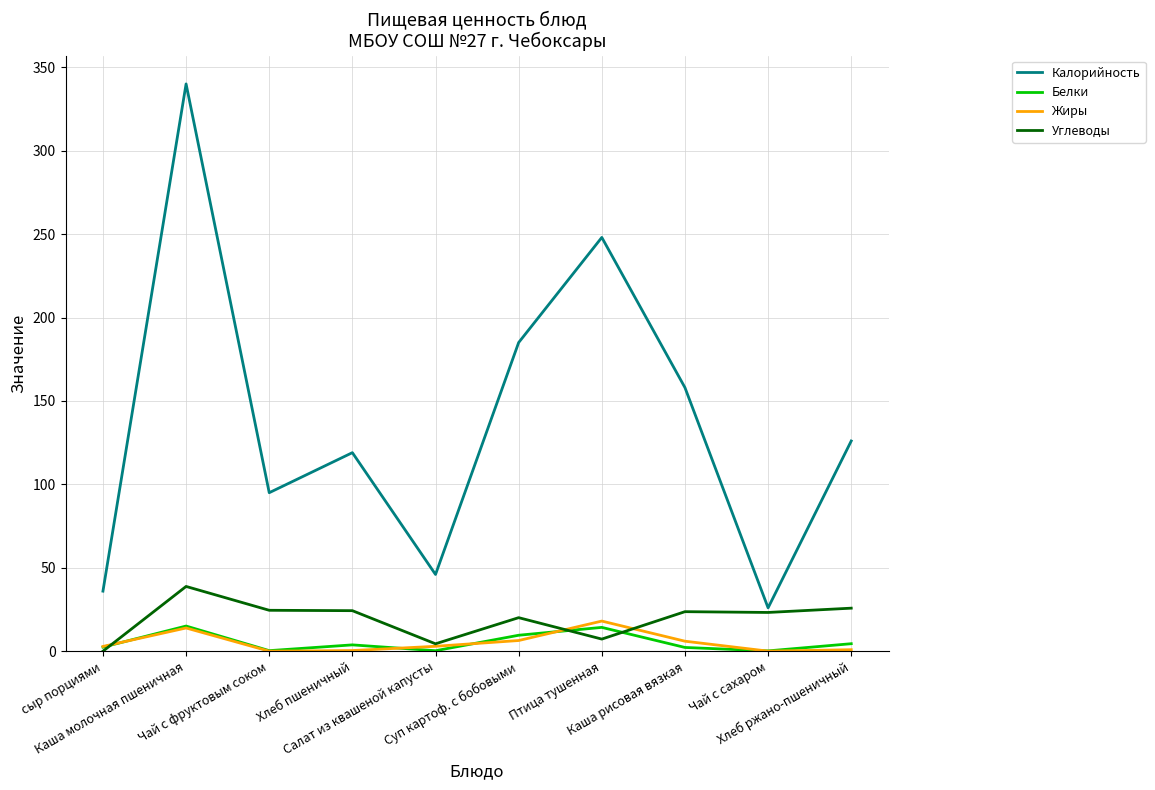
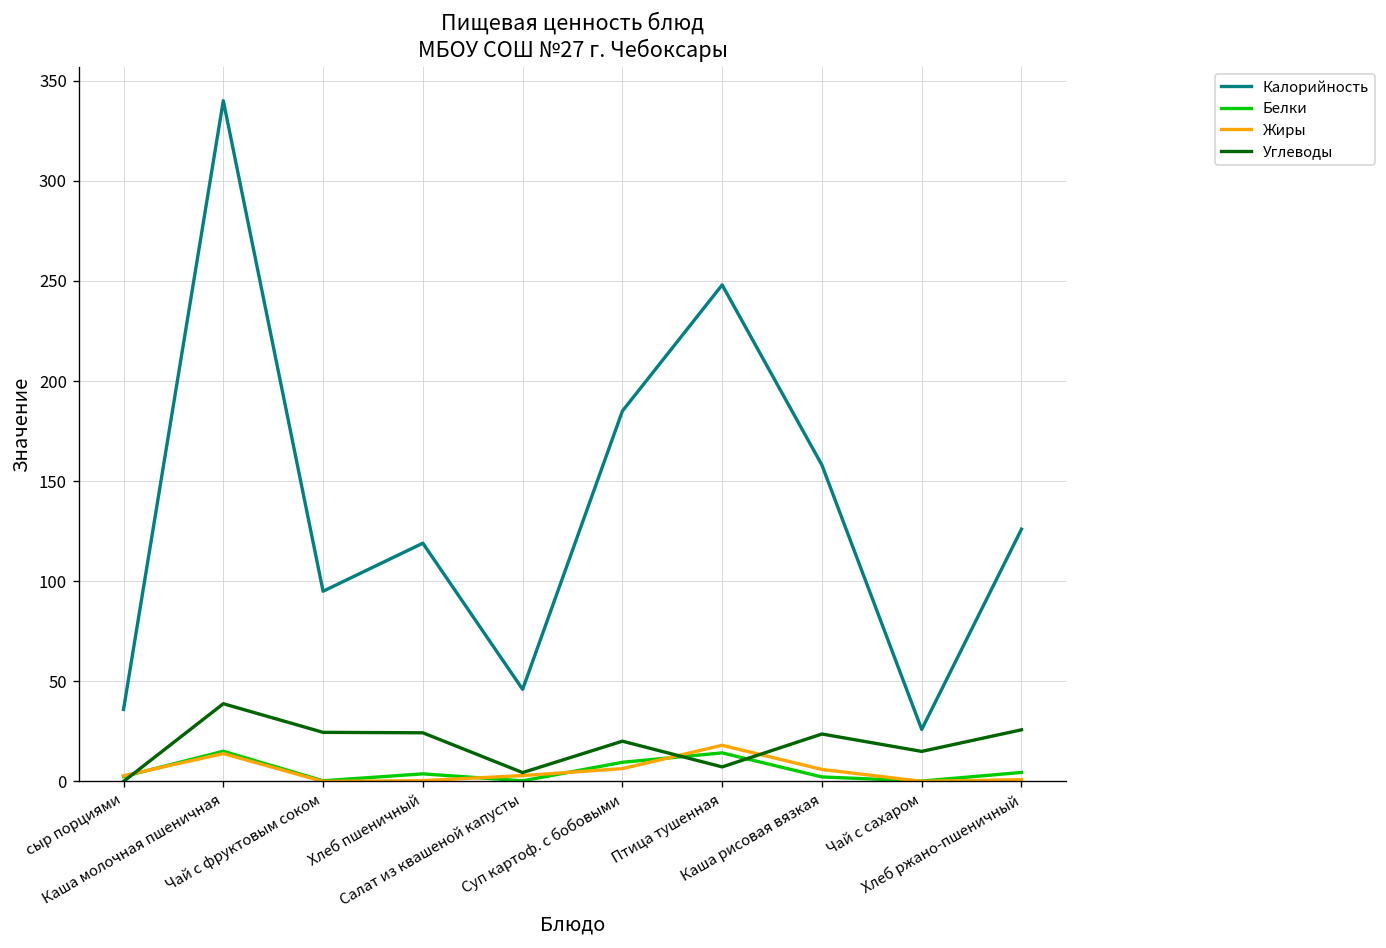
  {
    "Калорийность": {
      "сыр порциями": 36,
      "Каша молочная пшеничная": 340,
      "Чай с фруктовым соком": 95,
      "Хлеб пшеничный": 119,
      "Салат из квашеной капусты": 46,
      "Суп картоф. с бобовыми": 185,
      "Птица тушенная": 248,
      "Каша рисовая вязкая": 158,
      "Чай с сахаром": 26,
      "Хлеб ржано-пшеничный": 126
    },
    "Белки": {
      "Хлеб пшеничный": 4,
      "Салат из квашеной капусты": 0,
      "Суп картоф. с бобовыми": 10,
      "Птица тушенная": 14,
      "Каша рисовая вязкая": 2,
      "Хлеб ржано-пшеничный": 5
    },
    "Жиры": {
      "Хлеб пшеничный": 0,
      "Суп картоф. с бобовыми": 6,
      "Птица тушенная": 18,
      "Каша рисовая вязкая": 6,
      "Хлеб ржано-пшеничный": 1
    },
    "Углеводы": {
      "сыр порциями": 0,
      "Каша молочная пшеничная": 39,
      "Чай с фруктовым соком": 25,
      "Хлеб пшеничный": 24,
      "Суп картоф. с бобовыми": 20,
      "Птица тушенная": 7,
      "Каша рисовая вязкая": 24,
-     "Чай с сахаром": 23,
+     "Чай с сахаром": 15,
      "Хлеб ржано-пшеничный": 26
    }
  }
